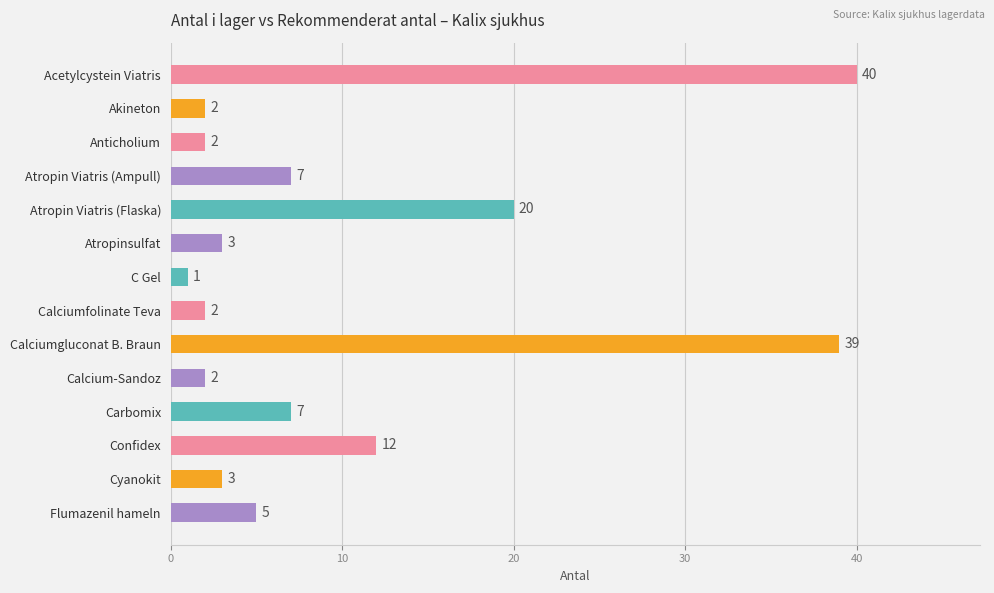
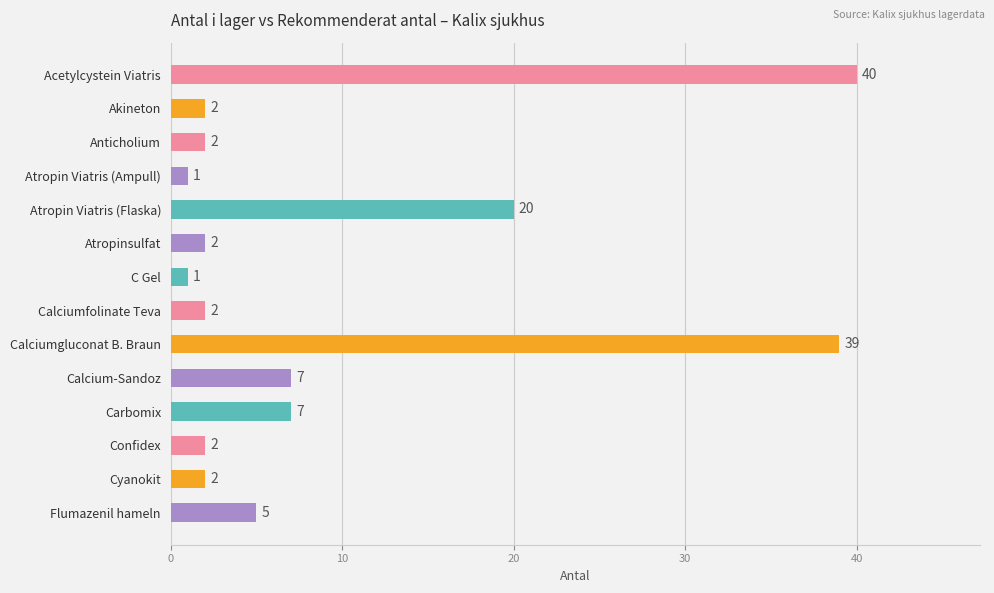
  {
    "Acetylcystein Viatris": 40,
    "Akineton": 2,
    "Anticholium": 2,
-   "Atropin Viatris (Ampull)": 7,
+   "Atropin Viatris (Ampull)": 1,
    "Atropin Viatris (Flaska)": 20,
-   "Atropinsulfat": 3,
+   "Atropinsulfat": 2,
    "C Gel": 1,
    "Calciumfolinate Teva": 2,
    "Calciumgluconat B. Braun": 39,
-   "Calcium-Sandoz": 2,
+   "Calcium-Sandoz": 7,
    "Carbomix": 7,
-   "Confidex": 12,
-   "Cyanokit": 3,
+   "Confidex": 2,
+   "Cyanokit": 2,
    "Flumazenil hameln": 5
  }
